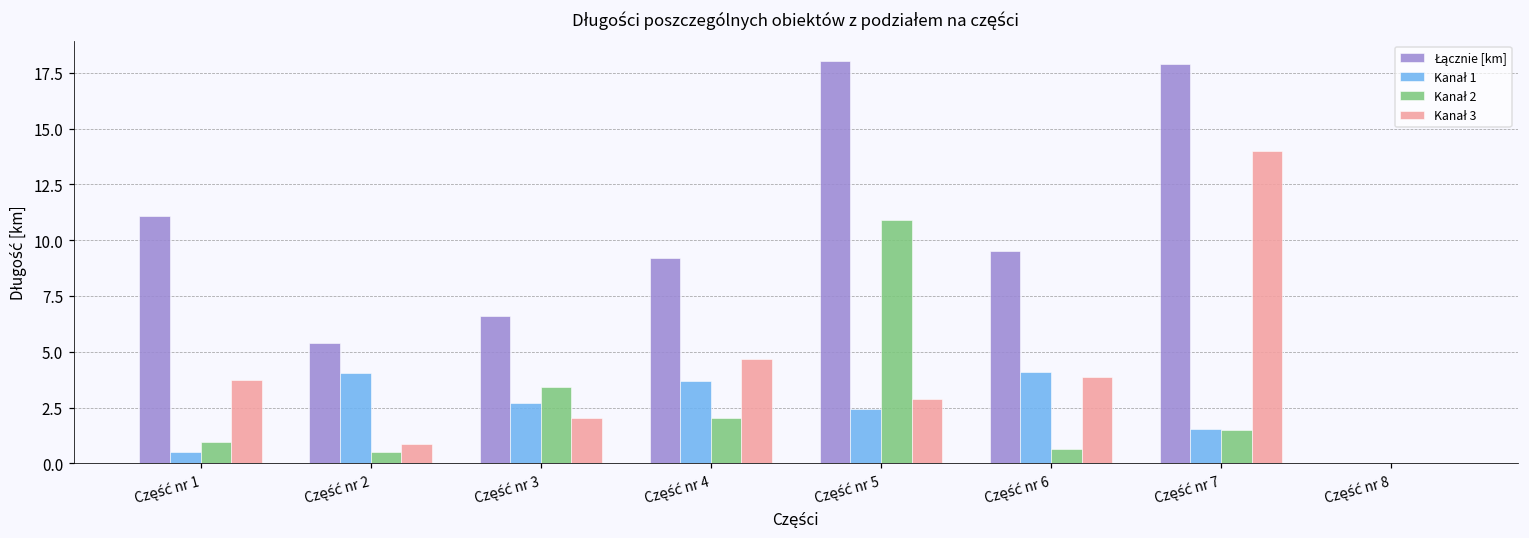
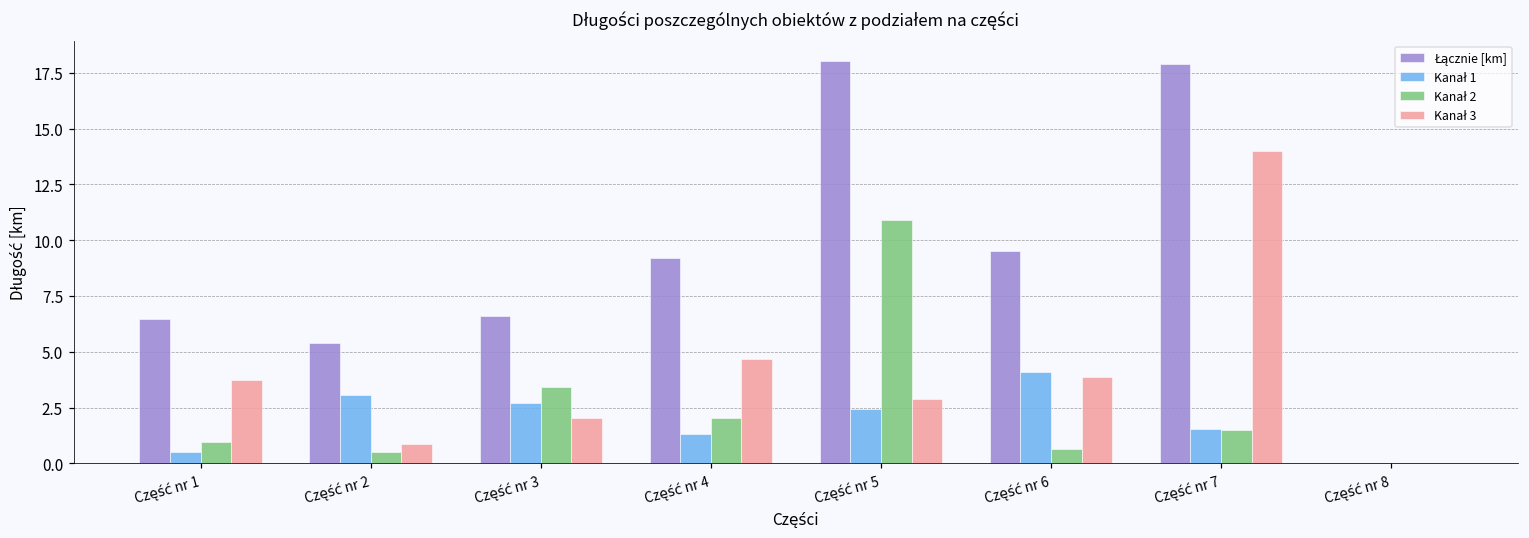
  {
    "Łącznie [km]": {
-     "Część nr 1": 11.1,
+     "Część nr 1": 6.4,
      "Część nr 2": 5.4,
      "Część nr 3": 6.6,
      "Część nr 4": 9.2,
      "Część nr 5": 18.0,
      "Część nr 6": 9.5,
      "Część nr 7": 17.9,
      "Część nr 8": 0.0
    },
    "Kanał 1": {
      "Część nr 1": 0.5,
-     "Część nr 2": 4.0,
+     "Część nr 2": 3.1,
      "Część nr 3": 2.7,
-     "Część nr 4": 3.7,
+     "Część nr 4": 1.3,
      "Część nr 5": 2.5,
      "Część nr 6": 4.1,
      "Część nr 7": 1.5,
      "Część nr 8": 0.0
    },
    "Kanał 2": {
      "Część nr 1": 1.0,
      "Część nr 2": 0.5,
      "Część nr 3": 3.4,
      "Część nr 4": 2.0,
      "Część nr 5": 10.9,
      "Część nr 6": 0.7,
      "Część nr 7": 1.5,
      "Część nr 8": 0.0
    },
    "Kanał 3": {
      "Część nr 1": 3.7,
      "Część nr 2": 0.9,
      "Część nr 3": 2.0,
      "Część nr 4": 4.7,
      "Część nr 5": 2.9,
      "Część nr 6": 3.9,
      "Część nr 7": 14.0,
      "Część nr 8": 0.0
    }
  }
